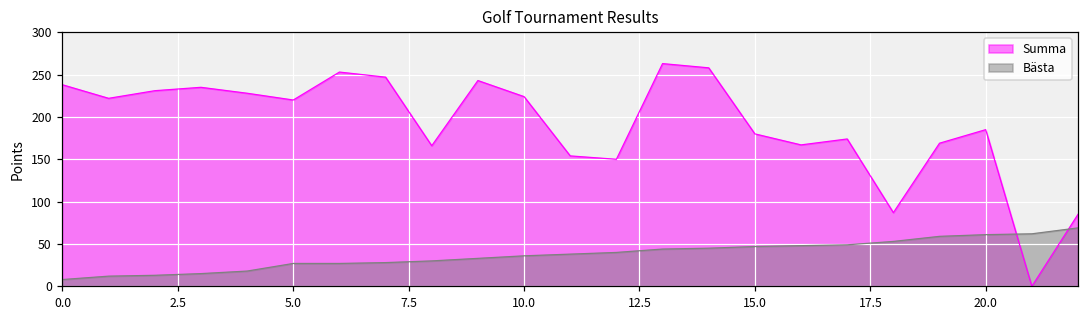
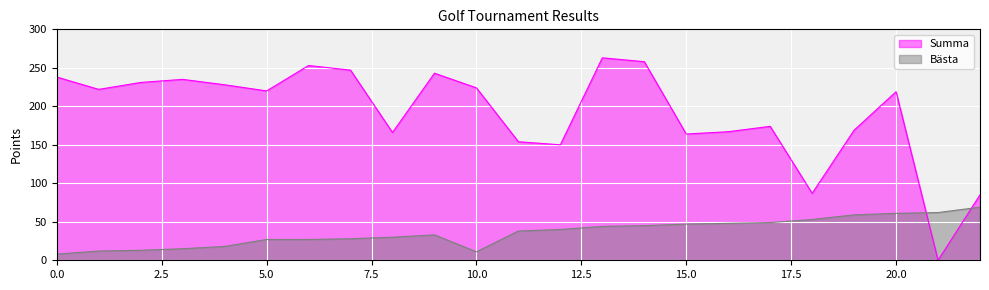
  {
    "Summa": {
      "0.0": 240,
      "5.0": 220,
      "10.0": 220,
-     "15.0": 180,
-     "20.0": 190
+     "15.0": 160,
+     "20.0": 220
    },
    "Bästa": {
      "0.0": 10,
      "5.0": 30,
-     "10.0": 40,
+     "10.0": 10,
      "15.0": 50,
      "20.0": 60
    }
  }
